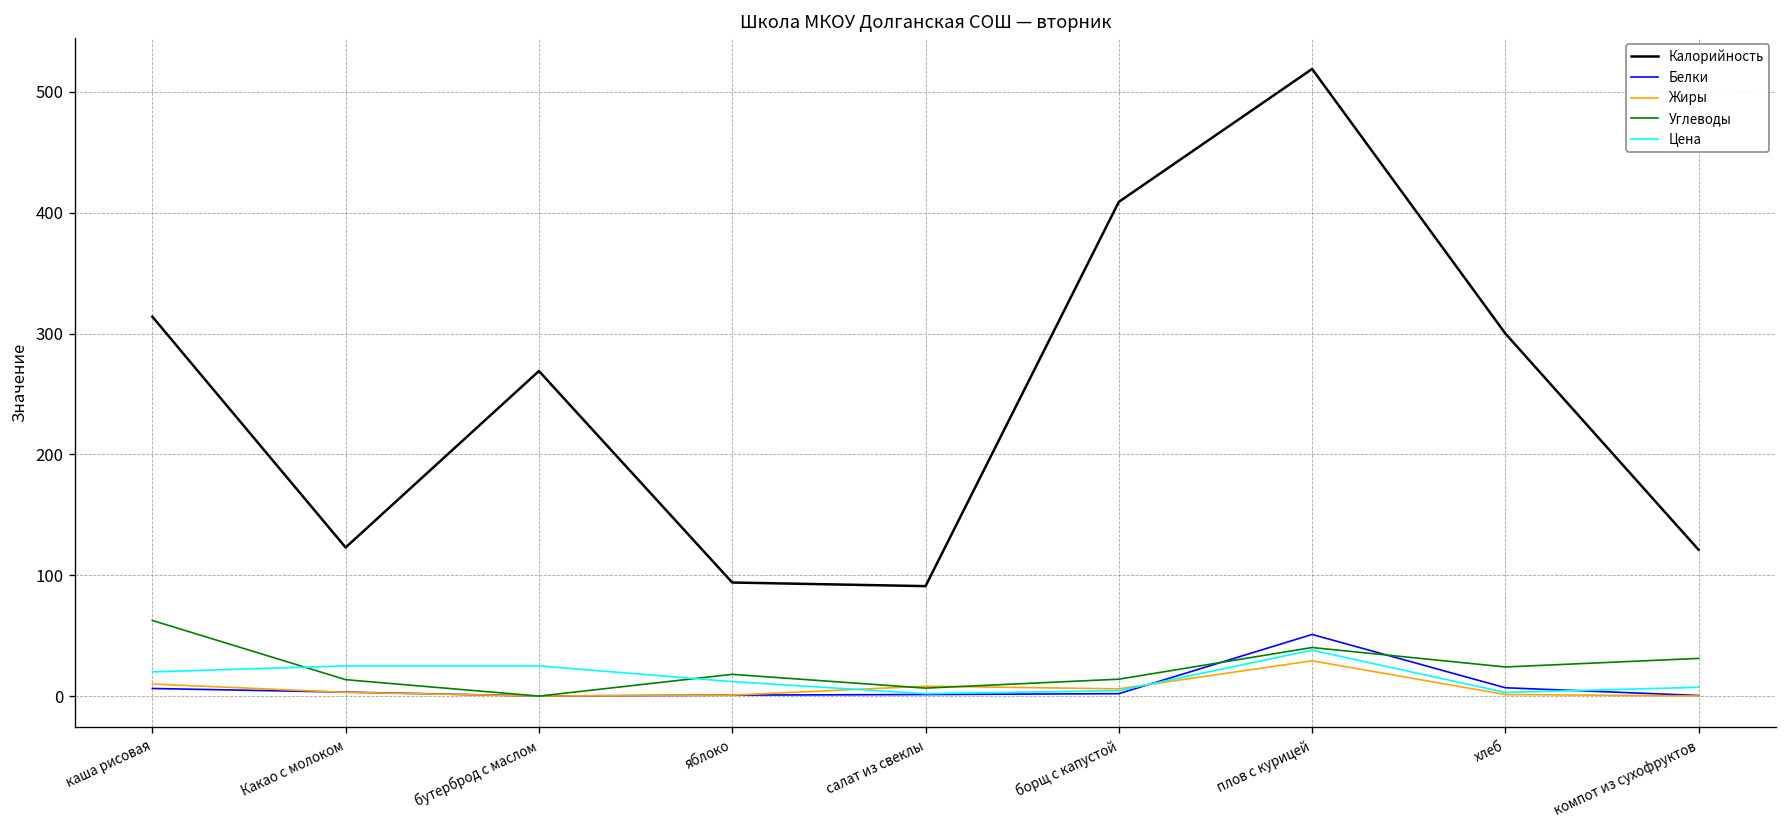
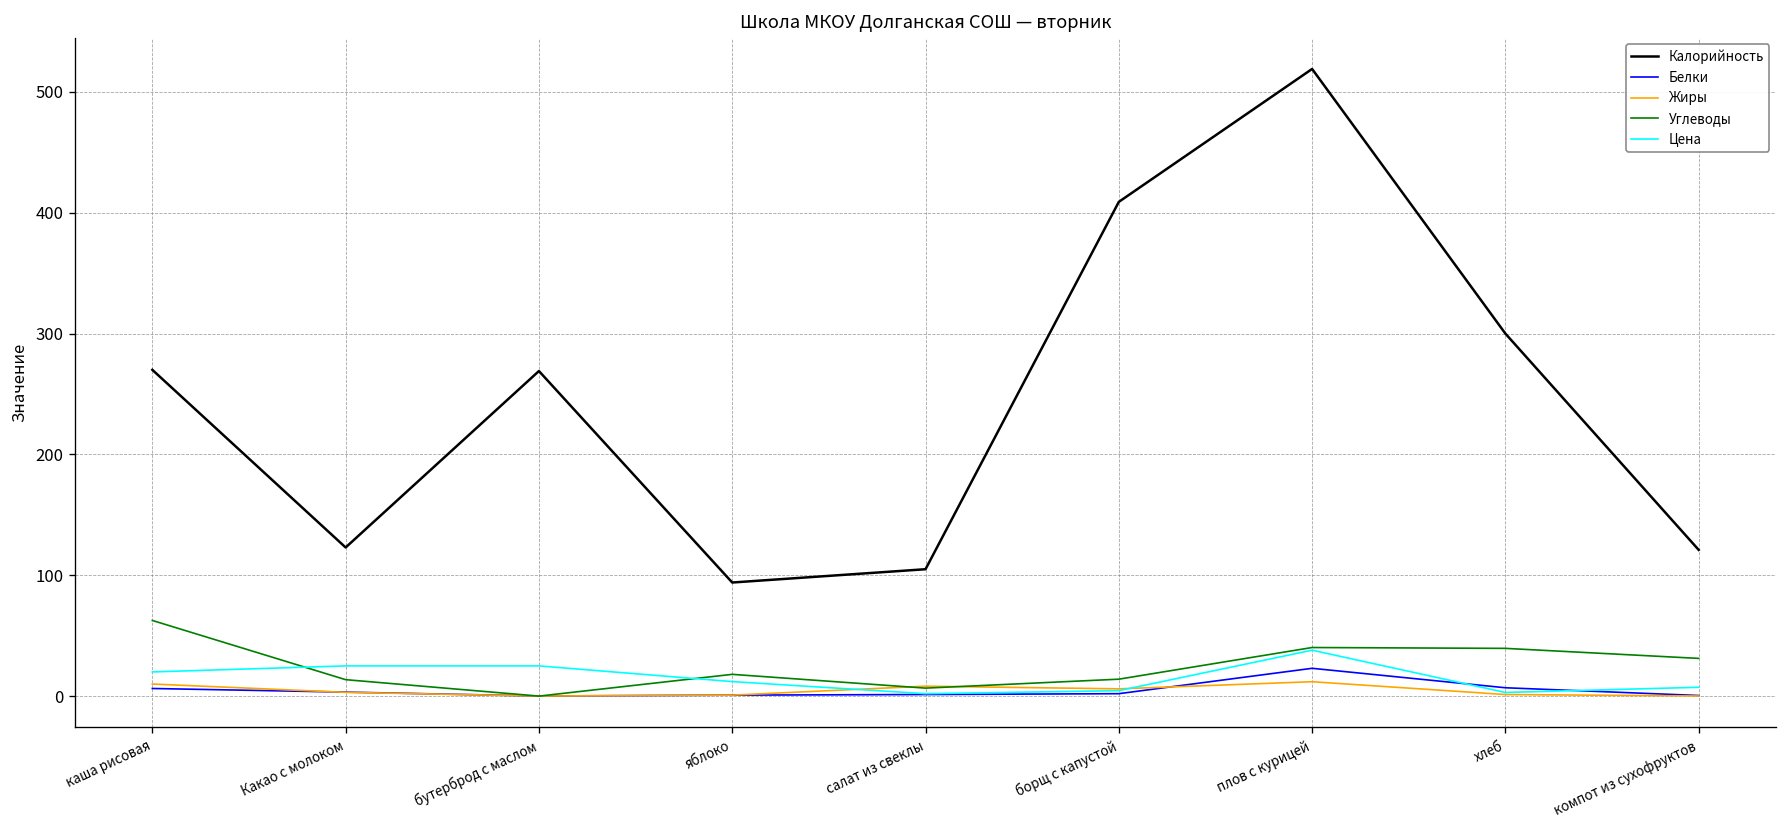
  {
    "Калорийность": {
-     "каша рисовая": 314,
+     "каша рисовая": 270,
      "Какао с молоком": 123,
      "бутерброд с маслом": 269,
      "яблоко": 94,
-     "салат из свеклы": 91,
+     "салат из свеклы": 105,
      "борщ с капустой": 409,
      "плов с курицей": 519,
      "хлеб": 300,
      "компот из сухофруктов": 121
    },
    "Белки": {
      "каша рисовая": 6,
-     "плов с курицей": 51,
+     "плов с курицей": 23,
      "хлеб": 7
    },
    "Жиры": {
      "каша рисовая": 10,
-     "плов с курицей": 29
+     "плов с курицей": 12
    },
    "Углеводы": {
      "каша рисовая": 63,
      "Какао с молоком": 14,
      "яблоко": 18,
      "борщ с капустой": 14,
-     "хлеб": 24,
+     "хлеб": 40,
      "компот из сухофруктов": 31
    },
    "Цена": {
      "каша рисовая": 20,
      "Какао с молоком": 25,
      "бутерброд с маслом": 25,
      "яблоко": 12,
      "компот из сухофруктов": 7
    }
  }
